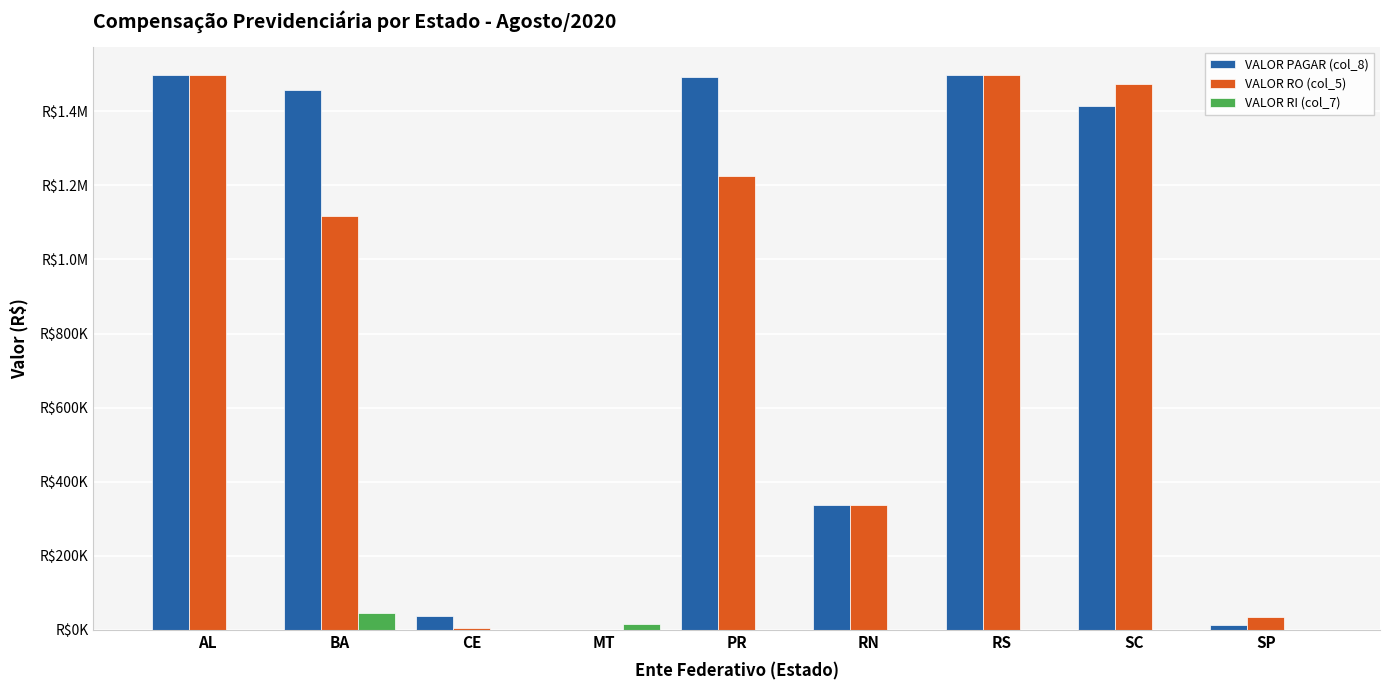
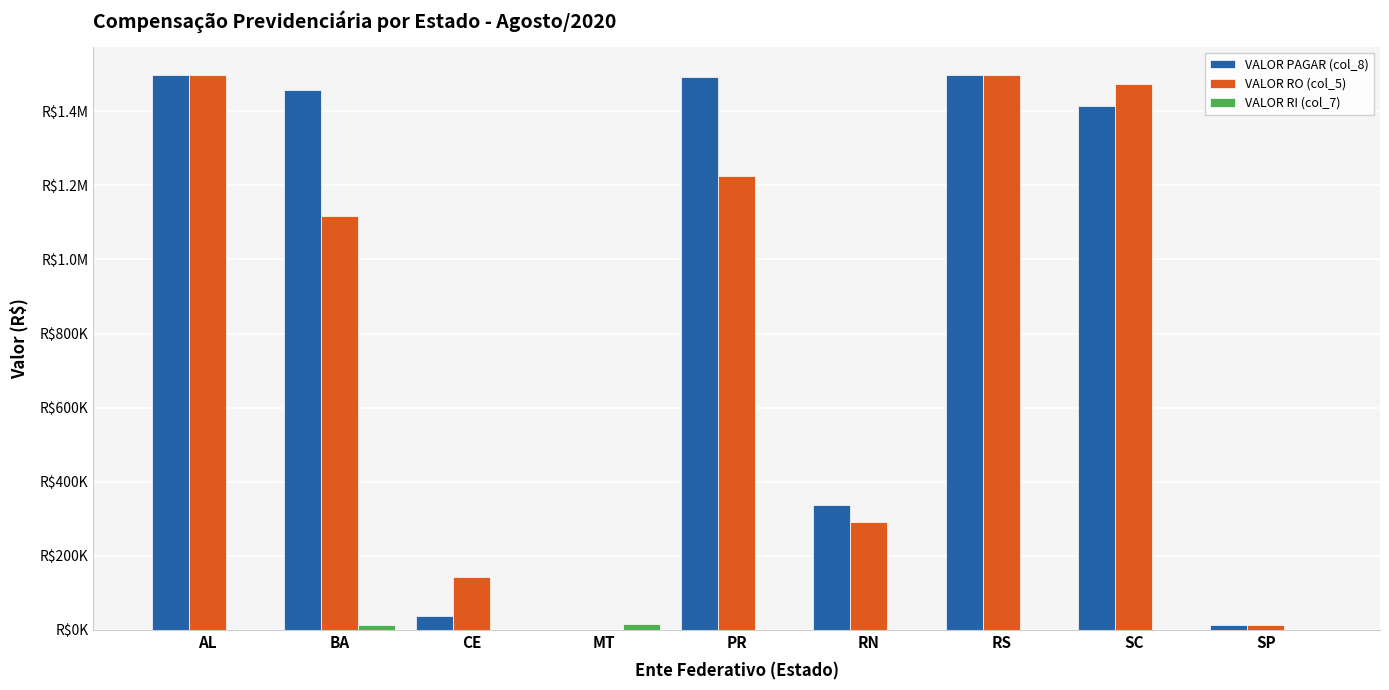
  {
    "VALOR PAGAR (col_8)": {
      "AL": "R$1500000",
      "BA": "R$1460000",
      "CE": "R$40000",
      "MT": "R$0",
      "PR": "R$1490000",
      "RN": "R$340000",
      "RS": "R$1500000",
      "SC": "R$1410000",
      "SP": "R$10000"
    },
    "VALOR RO (col_5)": {
      "AL": "R$1500000",
      "BA": "R$1120000",
-     "CE": "R$0",
+     "CE": "R$140000",
      "MT": "R$0",
      "PR": "R$1230000",
-     "RN": "R$340000",
+     "RN": "R$290000",
      "RS": "R$1500000",
      "SC": "R$1470000",
-     "SP": "R$30000"
+     "SP": "R$10000"
    },
    "VALOR RI (col_7)": {
      "AL": "R$0",
-     "BA": "R$50000",
+     "BA": "R$10000",
      "CE": "R$0",
      "MT": "R$20000",
      "PR": "R$0",
      "RN": "R$0",
      "RS": "R$0",
      "SC": "R$0",
      "SP": "R$0"
    }
  }
